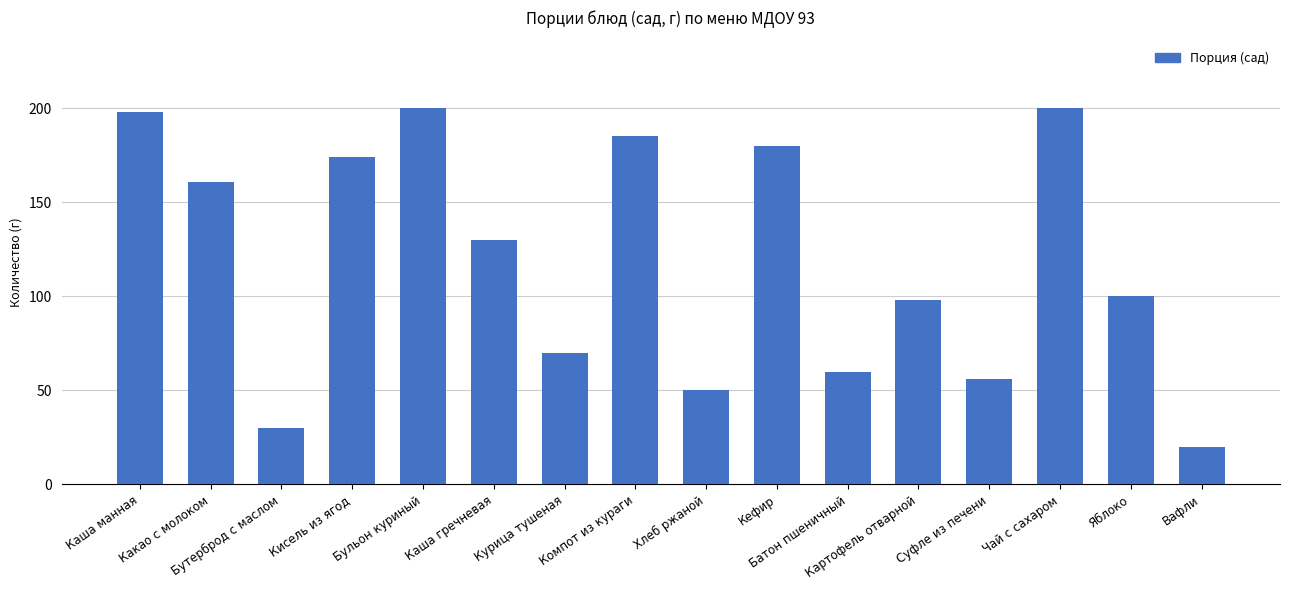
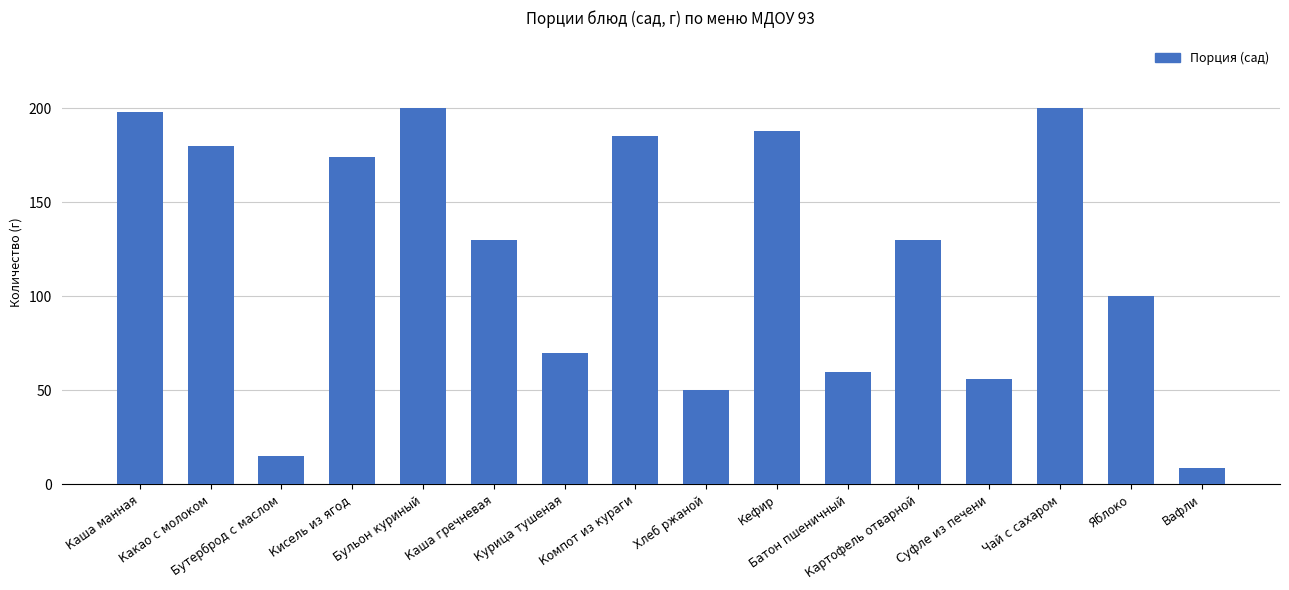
  {
    "Каша манная": 198,
-   "Какао с молоком": 161,
-   "Бутерброд с маслом": 30,
+   "Какао с молоком": 180,
+   "Бутерброд с маслом": 15,
    "Кисель из ягод": 174,
    "Бульон куриный": 200,
    "Каша гречневая": 130,
    "Курица тушеная": 70,
    "Компот из кураги": 185,
    "Хлеб ржаной": 50,
-   "Кефир": 180,
+   "Кефир": 188,
    "Батон пшеничный": 60,
-   "Картофель отварной": 98,
+   "Картофель отварной": 130,
    "Суфле из печени": 56,
    "Чай с сахаром": 200,
    "Яблоко": 100,
-   "Вафли": 20
+   "Вафли": 9
  }
